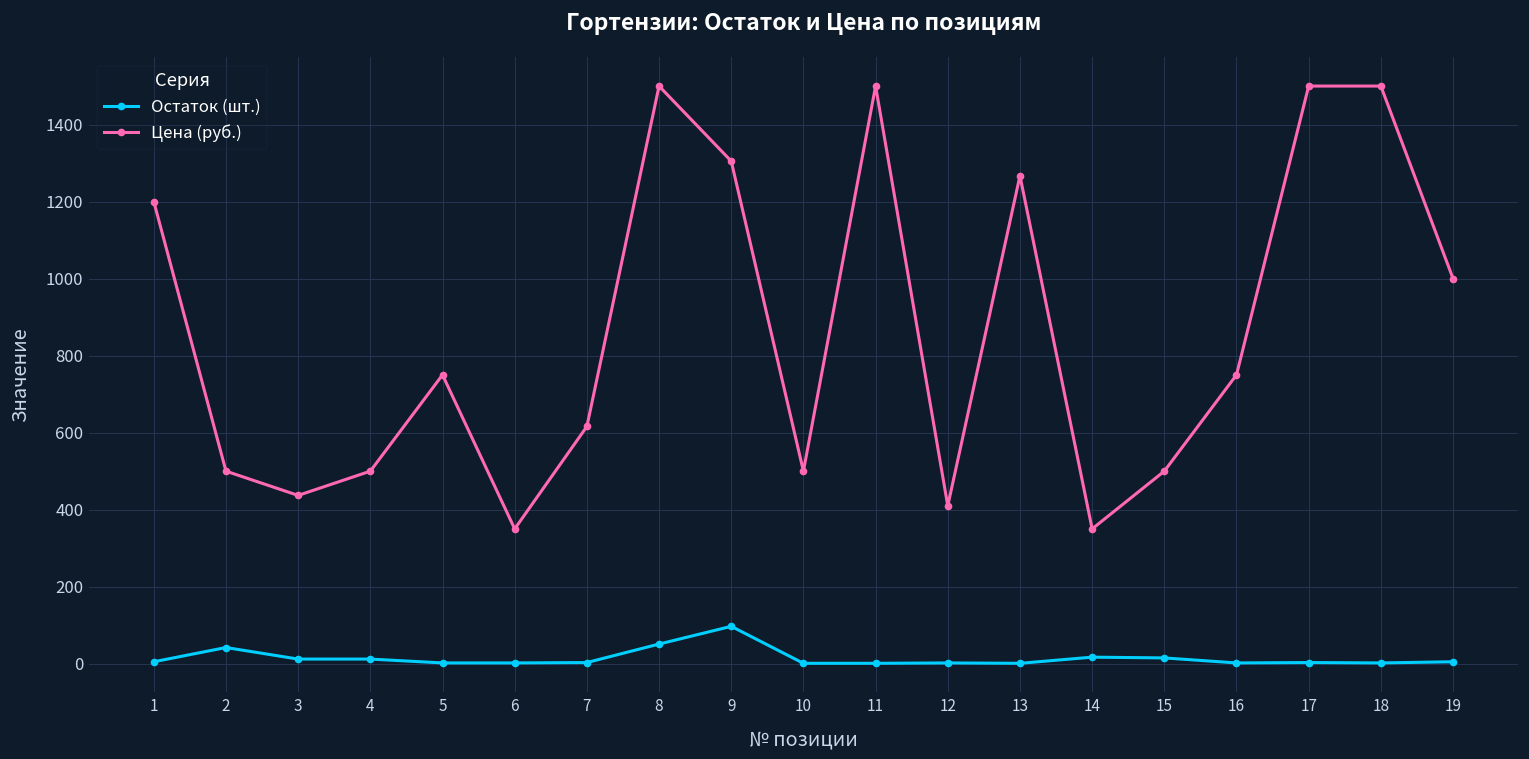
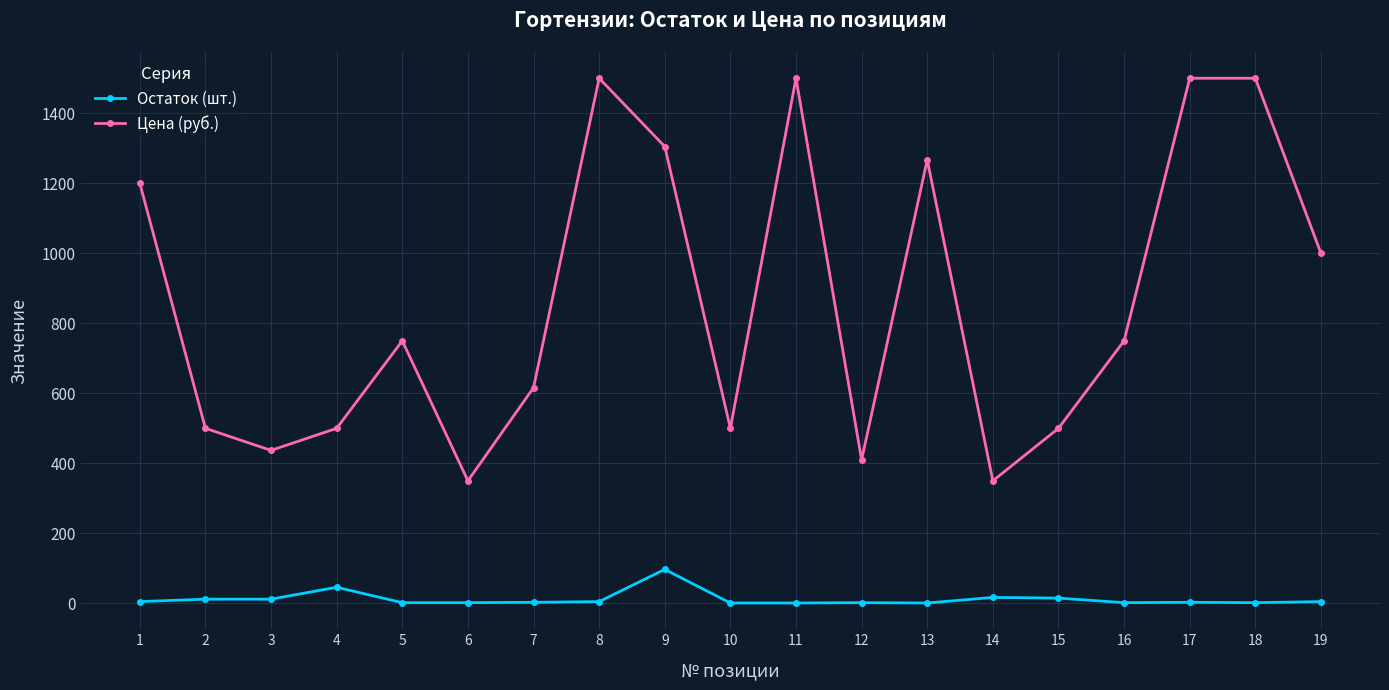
  {
    "Остаток (шт.)": {
      "1": 10,
-     "2": 40,
+     "2": 10,
      "3": 10,
-     "4": 10,
+     "4": 50,
      "5": 0,
      "6": 0,
      "7": 0,
-     "8": 50,
+     "8": 10,
      "9": 100,
      "10": 0,
      "11": 0,
      "12": 0,
      "13": 0,
      "14": 20,
      "15": 20,
      "16": 0,
      "17": 0,
      "18": 0,
      "19": 10
    },
    "Цена (руб.)": {
      "1": 1200,
      "2": 500,
      "3": 440,
      "4": 500,
      "5": 750,
      "6": 350,
      "7": 620,
      "8": 1500,
      "9": 1310,
      "10": 500,
      "11": 1500,
      "12": 410,
      "13": 1270,
      "14": 350,
      "15": 500,
      "16": 750,
      "17": 1500,
      "18": 1500,
      "19": 1000
    }
  }
